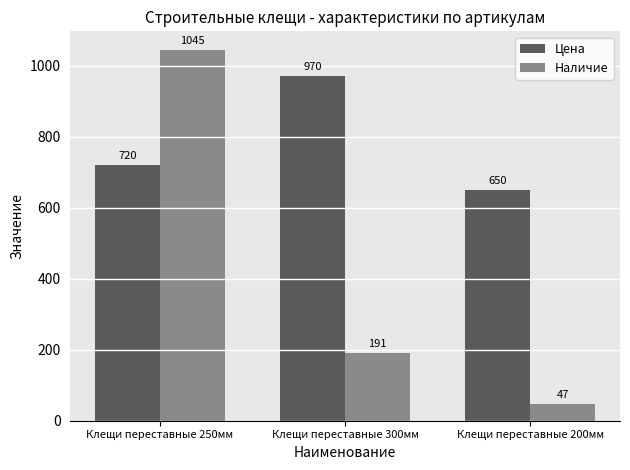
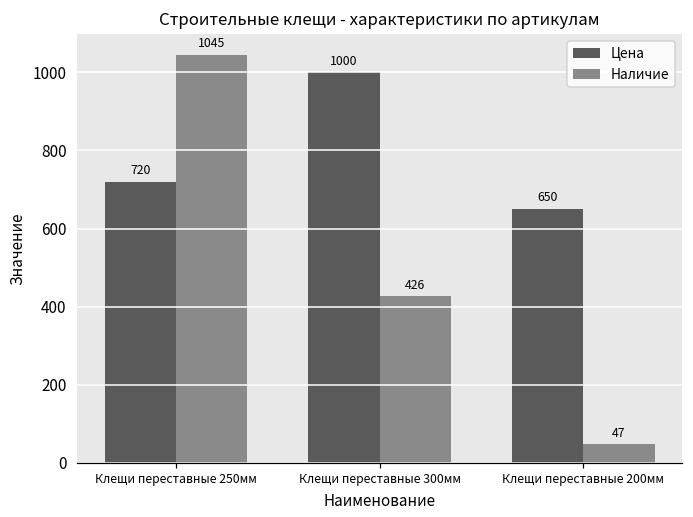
  {
    "Цена": {
      "Клещи переставные 250мм": 720,
-     "Клещи переставные 300мм": 970,
+     "Клещи переставные 300мм": 1000,
      "Клещи переставные 200мм": 650
    },
    "Наличие": {
      "Клещи переставные 250мм": 1045,
-     "Клещи переставные 300мм": 191,
+     "Клещи переставные 300мм": 426,
      "Клещи переставные 200мм": 47
    }
  }
